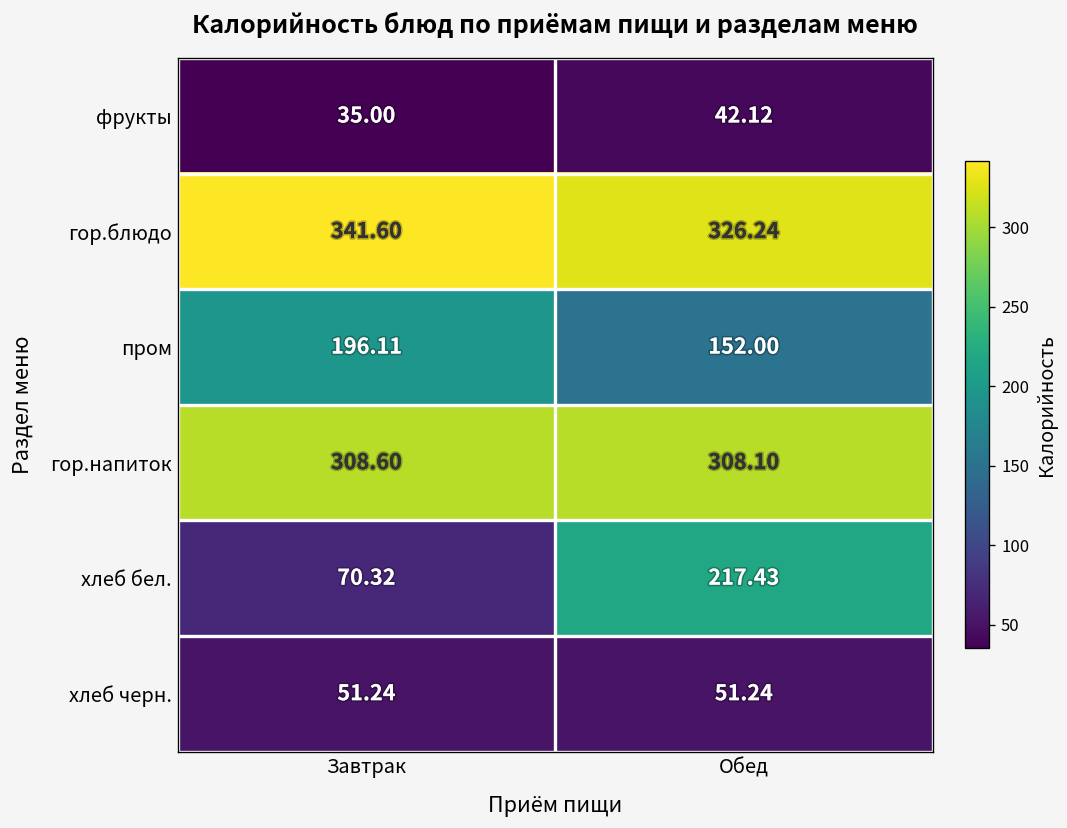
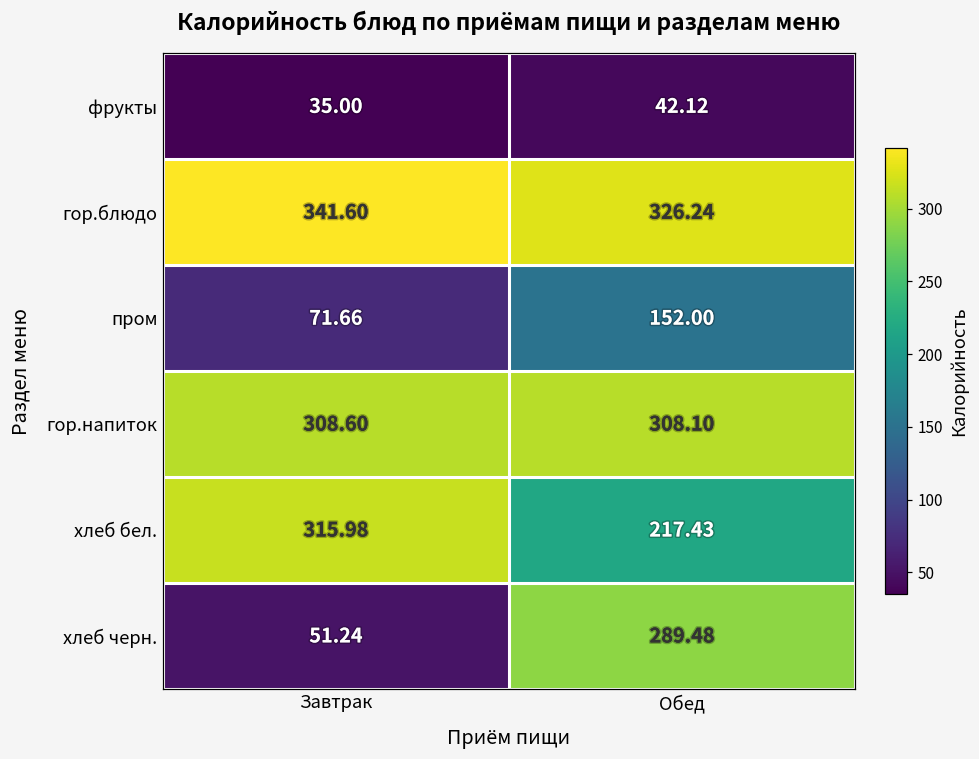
  {
    "фрукты": {
      "Завтрак": 35.00,
      "Обед": 42.12
    },
    "гор.блюдо": {
      "Завтрак": 341.60,
      "Обед": 326.24
    },
    "пром": {
-     "Завтрак": 196.11,
+     "Завтрак": 71.66,
      "Обед": 152.00
    },
    "гор.напиток": {
      "Завтрак": 308.60,
      "Обед": 308.10
    },
    "хлеб бел.": {
-     "Завтрак": 70.32,
+     "Завтрак": 315.98,
      "Обед": 217.43
    },
    "хлеб черн.": {
      "Завтрак": 51.24,
-     "Обед": 51.24
+     "Обед": 289.48
    }
  }
